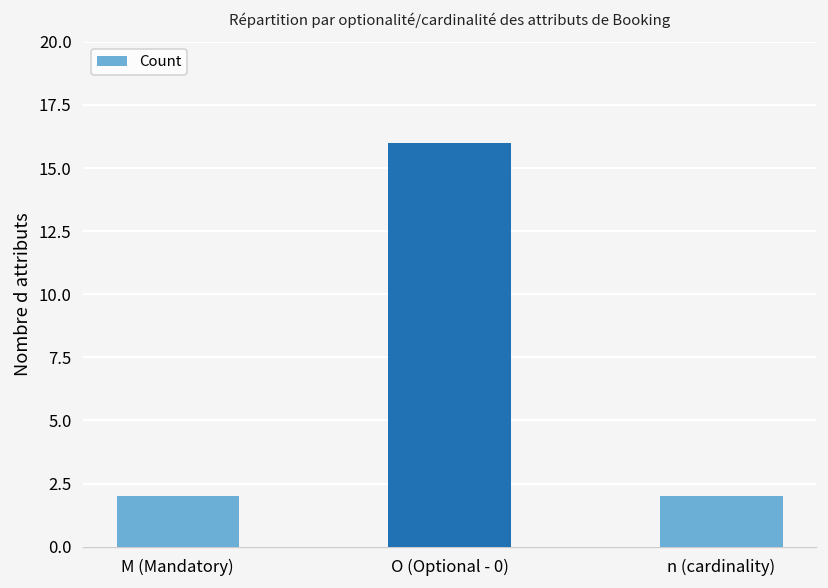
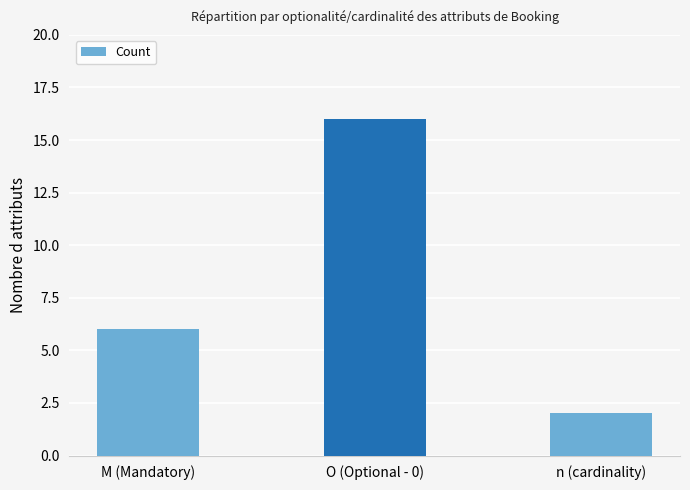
  {
-   "M (Mandatory)": 2,
+   "M (Mandatory)": 6,
    "O (Optional - 0)": 16,
    "n (cardinality)": 2
  }
